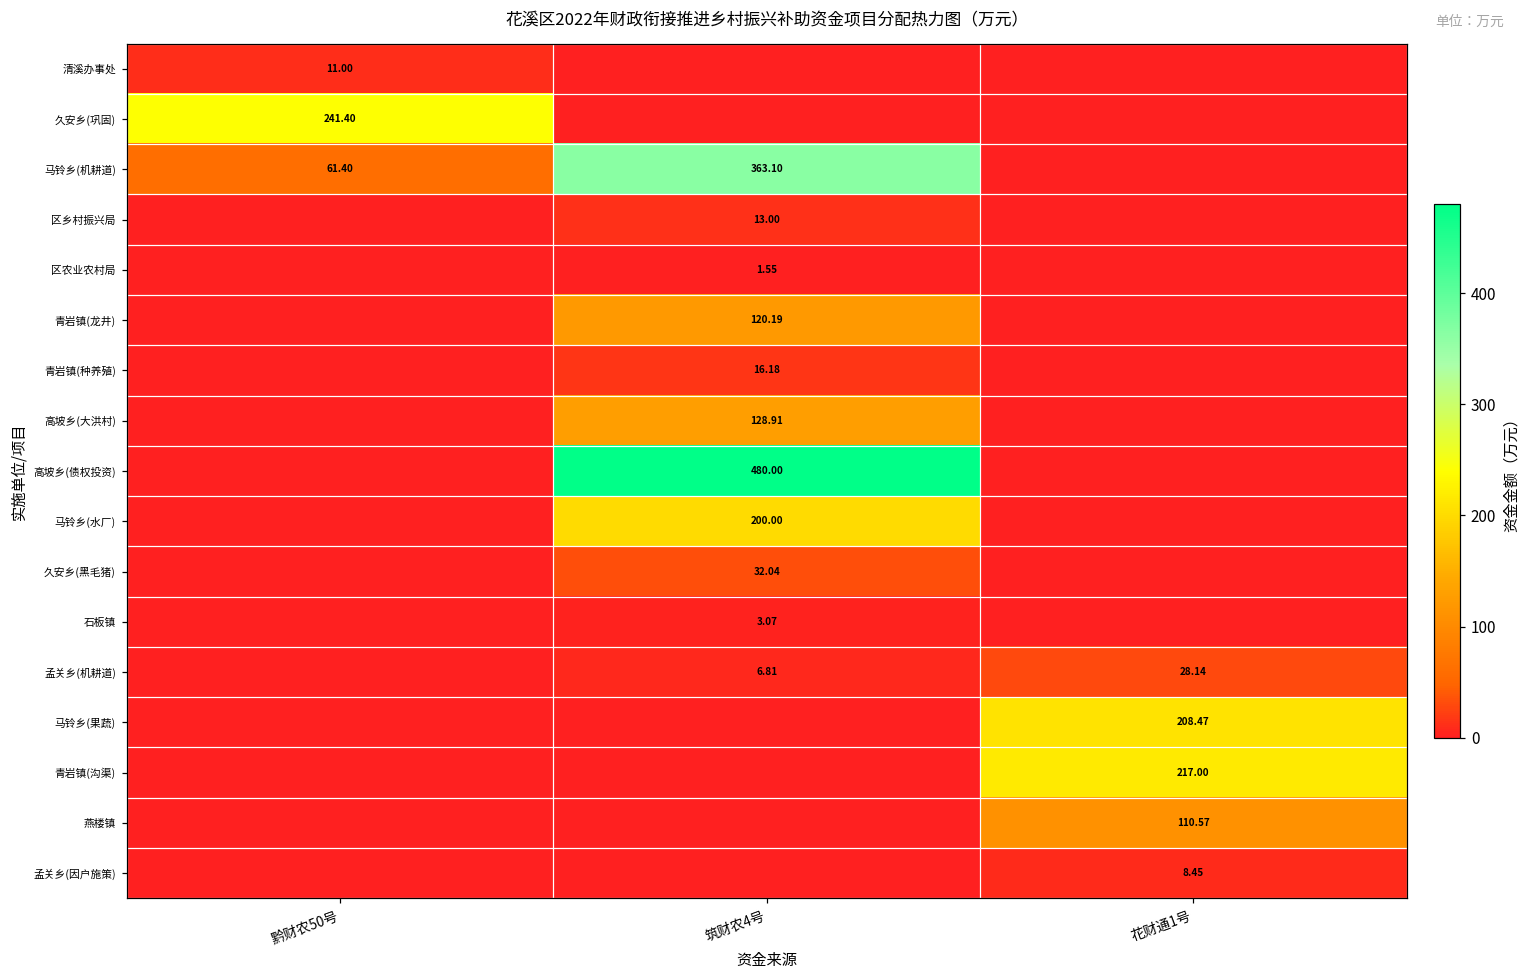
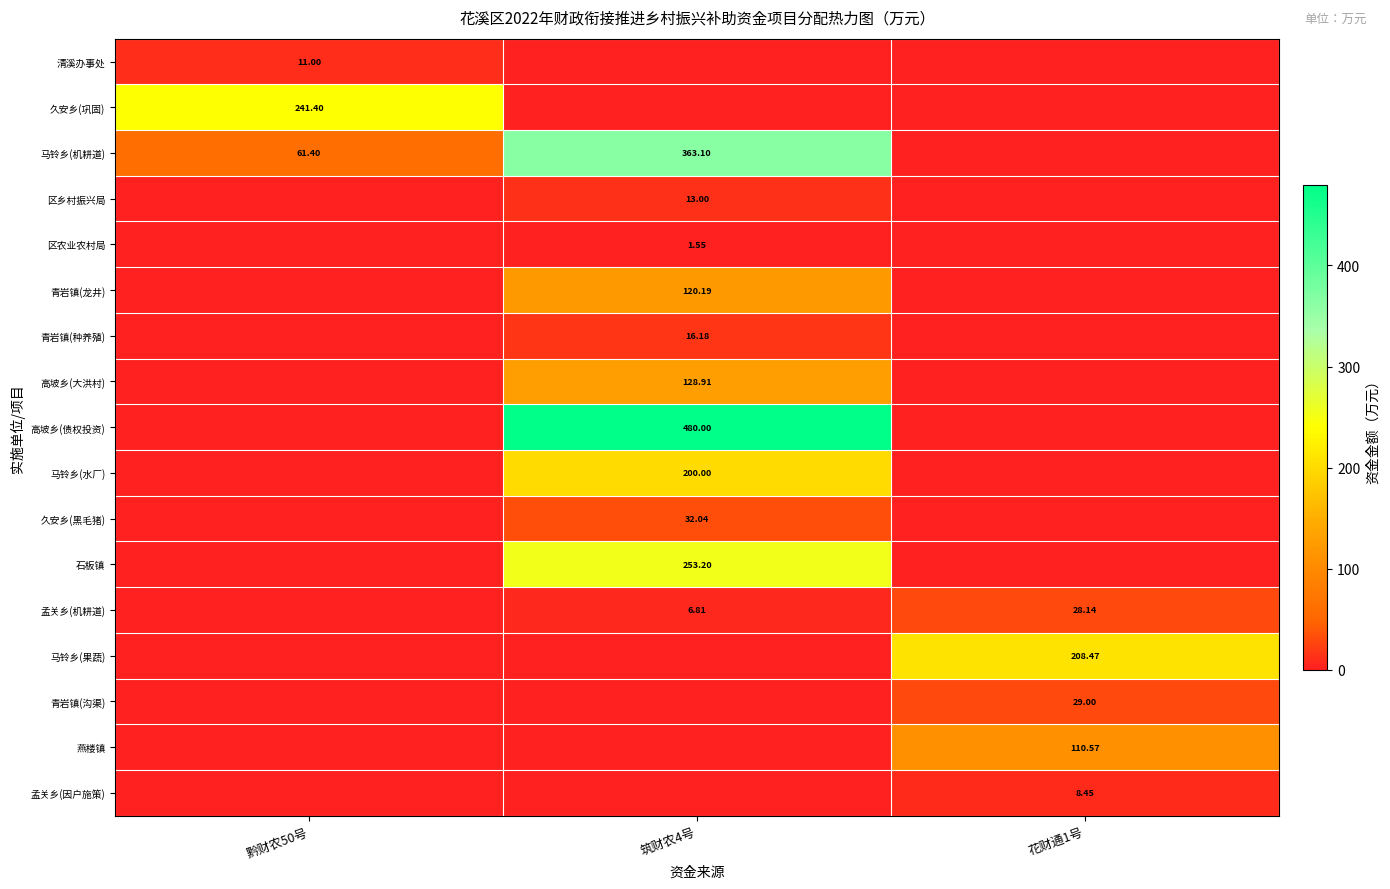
  {
    "清溪办事处": {
      "黔财农50号": 11.00
    },
    "久安乡(巩固)": {
      "黔财农50号": 241.40
    },
    "马铃乡(机耕道)": {
      "黔财农50号": 61.40,
      "筑财农4号": 363.10
    },
    "区乡村振兴局": {
      "筑财农4号": 13.00
    },
    "区农业农村局": {
      "筑财农4号": 1.55
    },
    "青岩镇(龙井)": {
      "筑财农4号": 120.19
    },
    "青岩镇(种养殖)": {
      "筑财农4号": 16.18
    },
    "高坡乡(大洪村)": {
      "筑财农4号": 128.91
    },
    "高坡乡(债权投资)": {
      "筑财农4号": 480.00
    },
    "马铃乡(水厂)": {
      "筑财农4号": 200.00
    },
    "久安乡(黑毛猪)": {
      "筑财农4号": 32.04
    },
    "石板镇": {
-     "筑财农4号": 3.07
+     "筑财农4号": 253.20
    },
    "孟关乡(机耕道)": {
      "筑财农4号": 6.81,
      "花财通1号": 28.14
    },
    "马铃乡(果蔬)": {
      "花财通1号": 208.47
    },
    "青岩镇(沟渠)": {
-     "花财通1号": 217.00
+     "花财通1号": 29.00
    },
    "燕楼镇": {
      "花财通1号": 110.57
    },
    "孟关乡(因户施策)": {
      "花财通1号": 8.45
    }
  }
